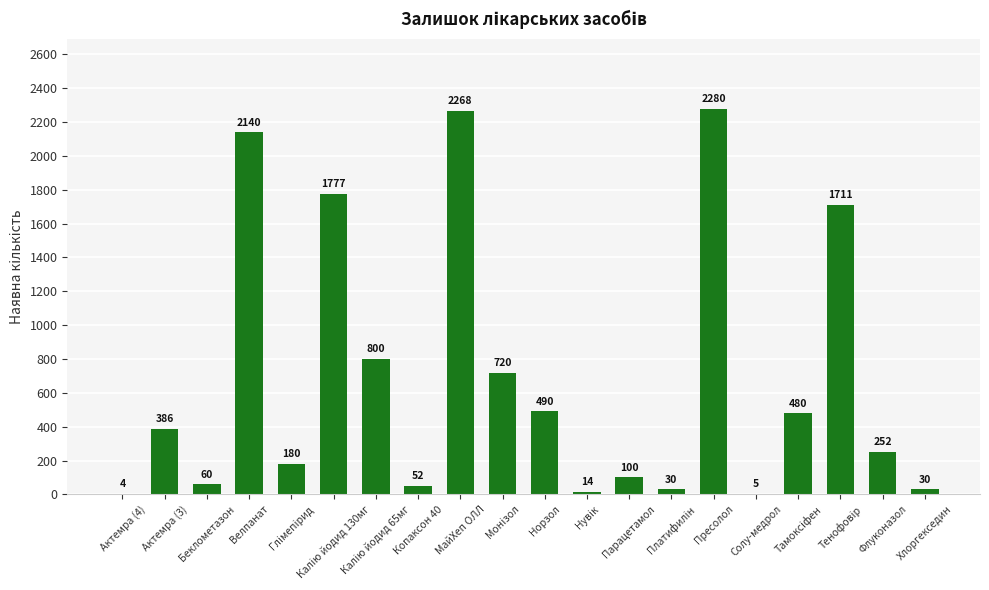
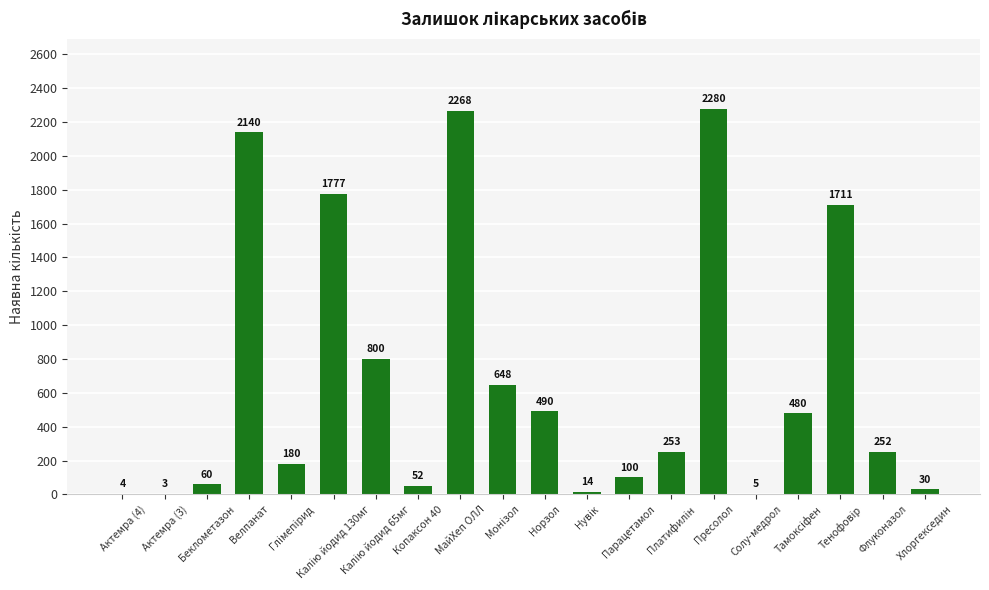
  {
    "Актемра (4)": 4,
-   "Актемра (3)": 386,
+   "Актемра (3)": 3,
    "Беклометазон": 60,
    "Велпанат": 2140,
    "Глімепірид": 180,
    "Калію йодид 130мг": 1777,
    "Калію йодид 65мг": 800,
    "Копаксон 40": 52,
    "МайХеп ОЛЛ": 2268,
-   "Монізол": 720,
+   "Монізол": 648,
    "Норзол": 490,
    "Нувік": 14,
    "Парацетамол": 100,
-   "Платифилін": 30,
+   "Платифилін": 253,
    "Пресолол": 2280,
    "Солу-медрол": 5,
    "Тамоксіфен": 480,
    "Тенофовір": 1711,
    "Флуконазол": 252,
    "Хлоргекседин": 30
  }
